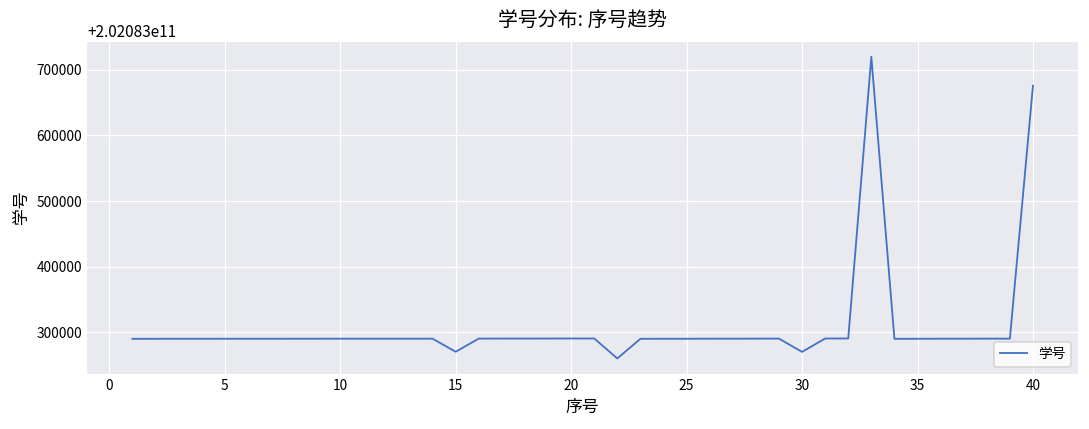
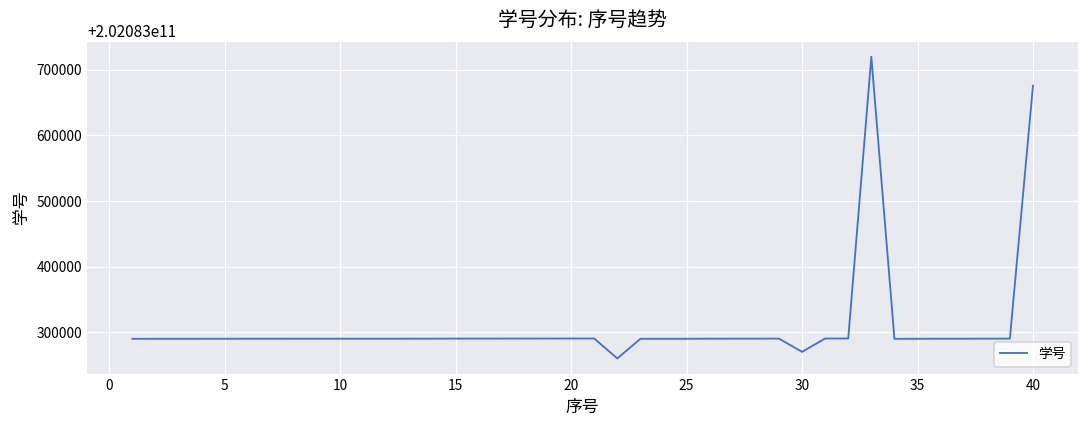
  {
    "5": 202083290000,
    "10": 202083290000,
-   "15": 202083270000,
+   "15": 202083290000,
    "20": 202083290000,
    "25": 202083290000,
    "30": 202083270000,
    "35": 202083290000,
    "40": 202083680000
  }
